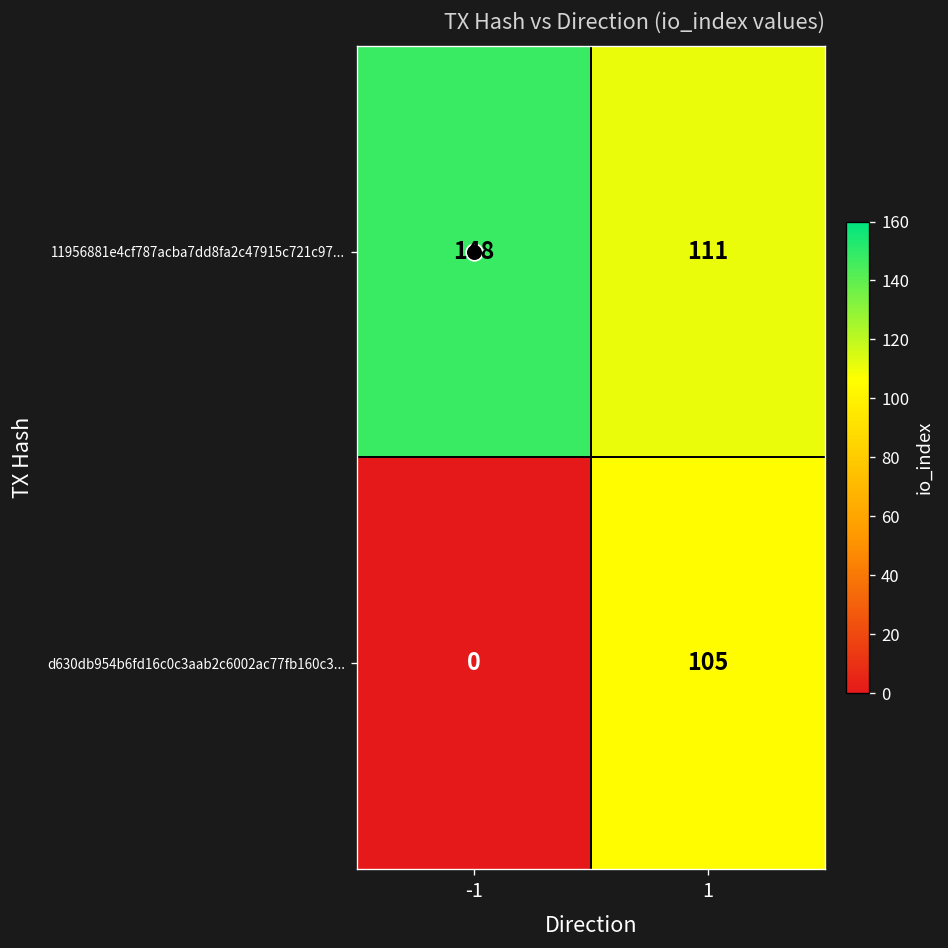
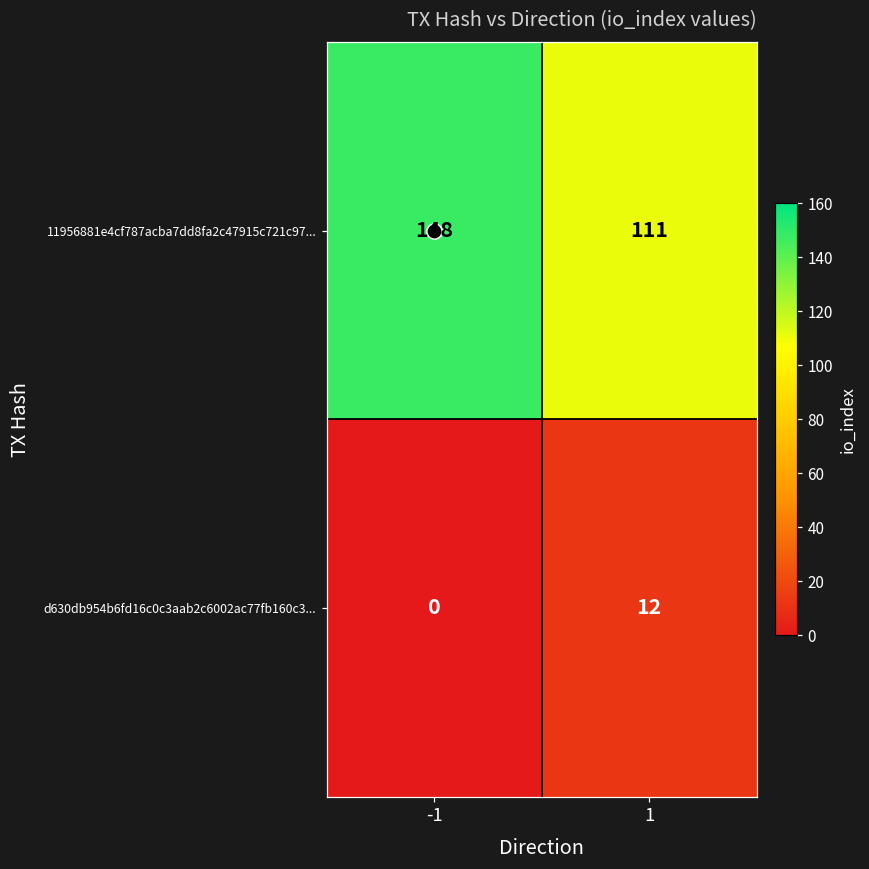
  {
    "11956881e4cf787acba7dd8fa2c47915c721c97...": {
      "1": 111
    },
    "d630db954b6fd16c0c3aab2c6002ac77fb160c3...": {
      "-1": 0,
-     "1": 105
+     "1": 12
    }
  }
